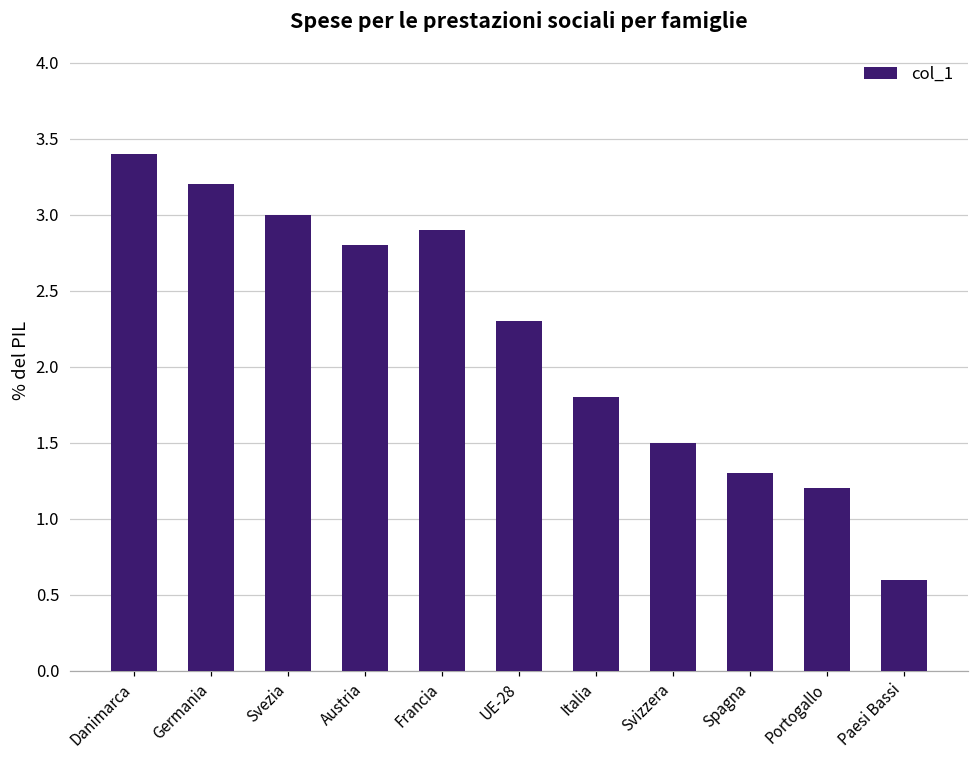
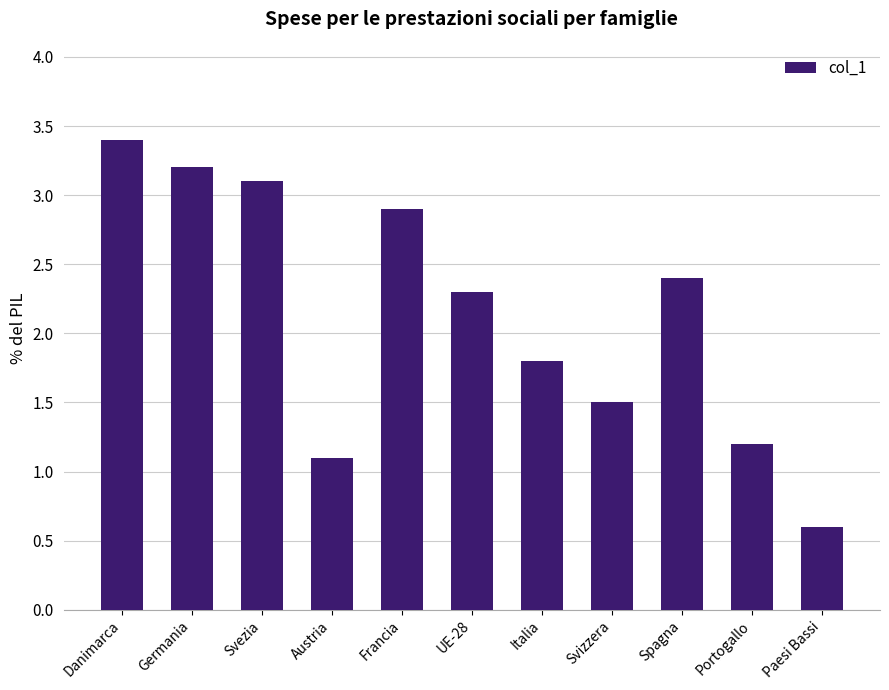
  {
    "Danimarca": 3.4,
    "Germania": 3.2,
-   "Svezia": 3.0,
-   "Austria": 2.8,
+   "Svezia": 3.1,
+   "Austria": 1.1,
    "Francia": 2.9,
    "UE-28": 2.3,
    "Italia": 1.8,
    "Svizzera": 1.5,
-   "Spagna": 1.3,
+   "Spagna": 2.4,
    "Portogallo": 1.2,
    "Paesi Bassi": 0.6
  }
